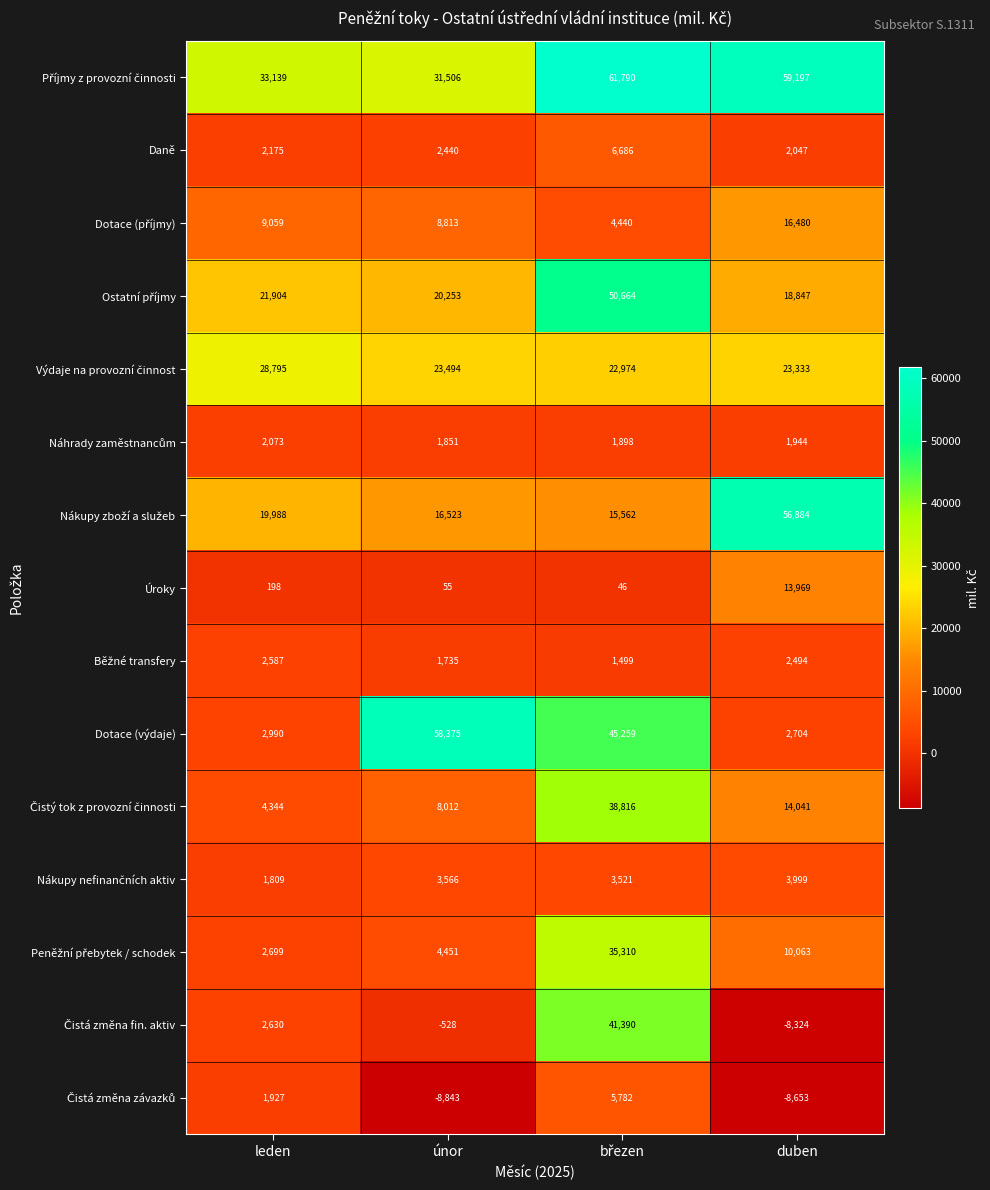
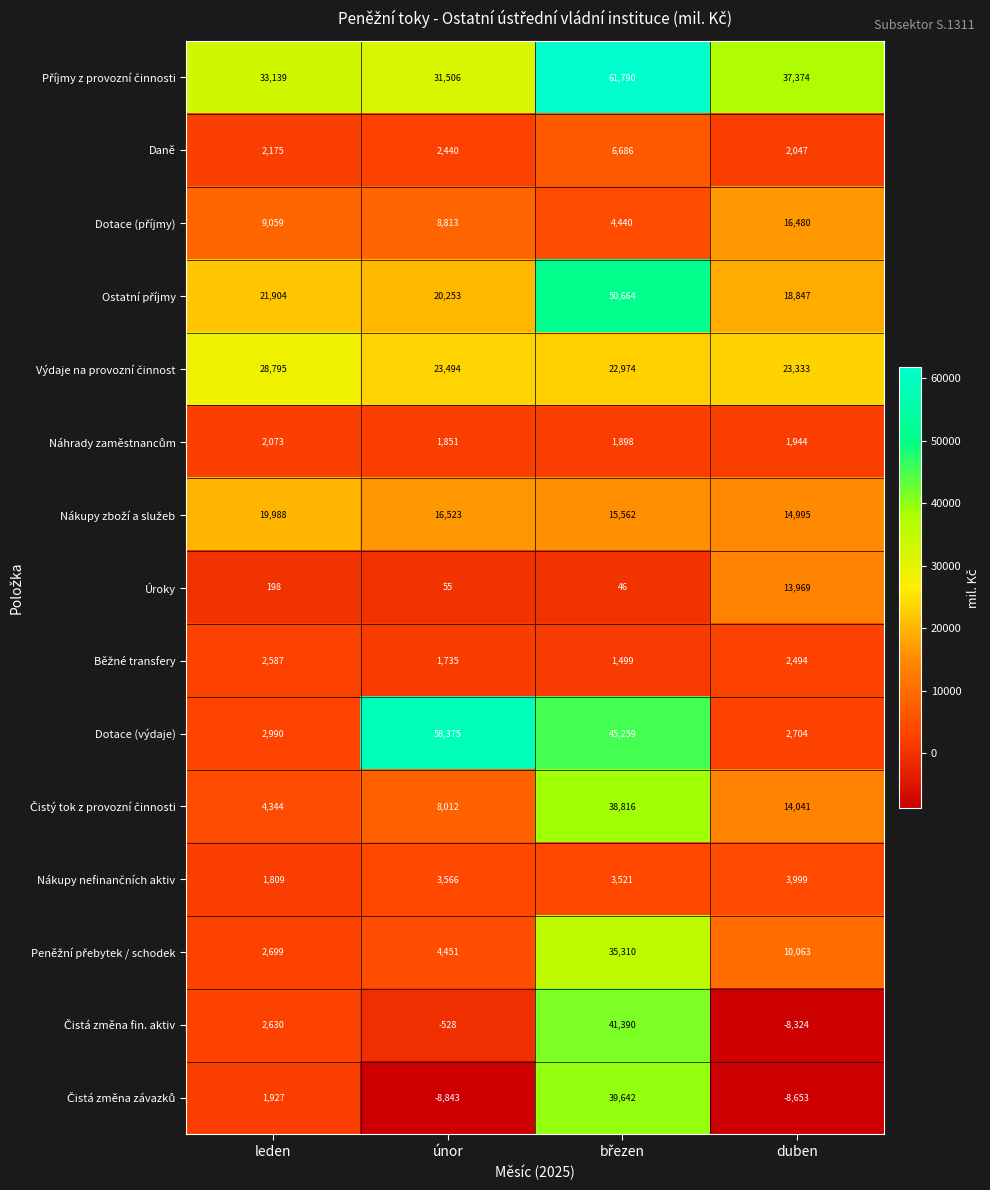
  {
    "Příjmy z provozní činnosti": {
      "leden": "33,139",
      "únor": "31,506",
      "březen": "61,790",
-     "duben": "59,197"
+     "duben": "37,374"
    },
    "Daně": {
      "leden": "2,175",
      "únor": "2,440",
      "březen": "6,686",
      "duben": "2,047"
    },
    "Dotace (příjmy)": {
      "leden": "9,059",
      "únor": "8,813",
      "březen": "4,440",
      "duben": "16,480"
    },
    "Ostatní příjmy": {
      "leden": "21,904",
      "únor": "20,253",
      "březen": "50,664",
      "duben": "18,847"
    },
    "Výdaje na provozní činnost": {
      "leden": "28,795",
      "únor": "23,494",
      "březen": "22,974",
      "duben": "23,333"
    },
    "Náhrady zaměstnancům": {
      "leden": "2,073",
      "únor": "1,851",
      "březen": "1,898",
      "duben": "1,944"
    },
    "Nákupy zboží a služeb": {
      "leden": "19,988",
      "únor": "16,523",
      "březen": "15,562",
-     "duben": "56,884"
+     "duben": "14,995"
    },
    "Úroky": {
      "leden": "198",
      "únor": "55",
      "březen": "46",
      "duben": "13,969"
    },
    "Běžné transfery": {
      "leden": "2,587",
      "únor": "1,735",
      "březen": "1,499",
      "duben": "2,494"
    },
    "Dotace (výdaje)": {
      "leden": "2,990",
      "únor": "58,375",
      "březen": "45,259",
      "duben": "2,704"
    },
    "Čistý tok z provozní činnosti": {
      "leden": "4,344",
      "únor": "8,012",
      "březen": "38,816",
      "duben": "14,041"
    },
    "Nákupy nefinančních aktiv": {
      "leden": "1,809",
      "únor": "3,566",
      "březen": "3,521",
      "duben": "3,999"
    },
    "Peněžní přebytek / schodek": {
      "leden": "2,699",
      "únor": "4,451",
      "březen": "35,310",
      "duben": "10,063"
    },
    "Čistá změna fin. aktiv": {
      "leden": "2,630",
      "únor": "-528",
      "březen": "41,390",
      "duben": "-8,324"
    },
    "Čistá změna závazků": {
      "leden": "1,927",
      "únor": "-8,843",
-     "březen": "5,782",
+     "březen": "39,642",
      "duben": "-8,653"
    }
  }
